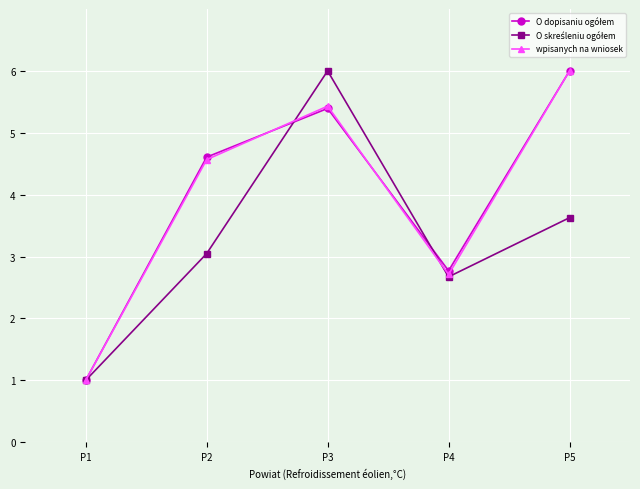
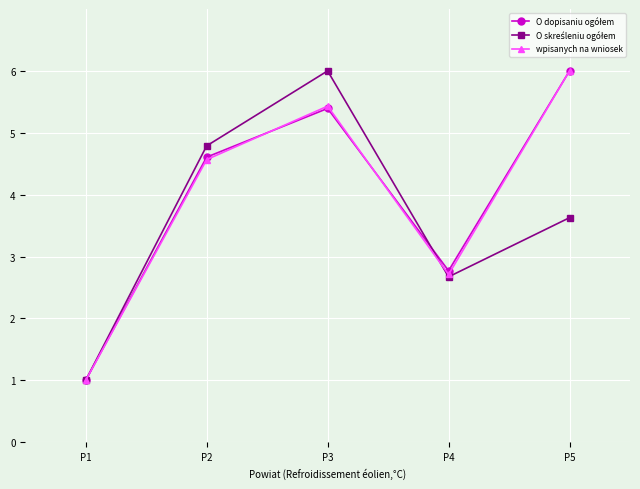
  {
    "O dopisaniu ogółem": {
      "P4": 2.8
    },
    "O skreśleniu ogółem": {
-     "P2": 3.0,
+     "P2": 4.8,
      "P3": 6.0,
      "P5": 3.6
    }
  }
